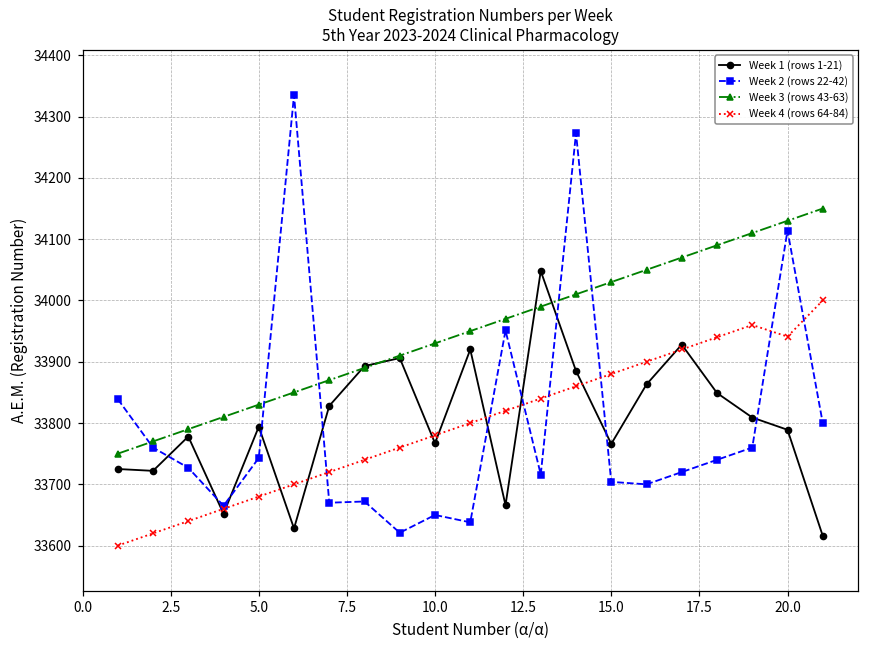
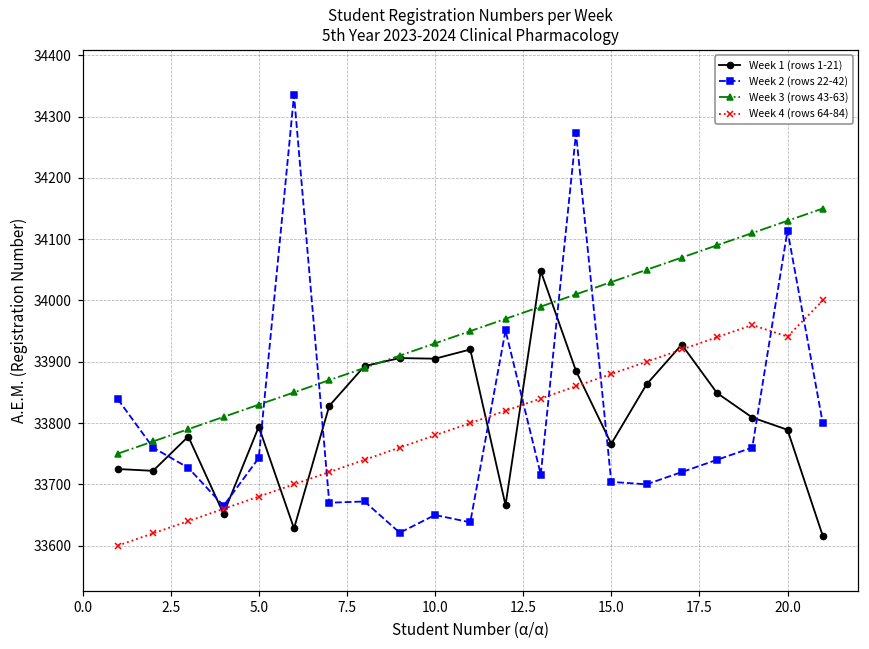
  {
    "Week 1 (rows 1-21)": {
      "5.0": 33790,
-     "10.0": 33770,
+     "10.0": 33910,
      "15.0": 33770,
      "20.0": 33790
    },
    "Week 2 (rows 22-42)": {
      "5.0": 33740,
      "10.0": 33650,
      "15.0": 33700,
      "20.0": 34110
    },
    "Week 3 (rows 43-63)": {
      "5.0": 33830,
      "10.0": 33930,
      "15.0": 34030,
      "20.0": 34130
    },
    "Week 4 (rows 64-84)": {
      "5.0": 33680,
      "10.0": 33780,
      "15.0": 33880,
      "20.0": 33940
    }
  }
